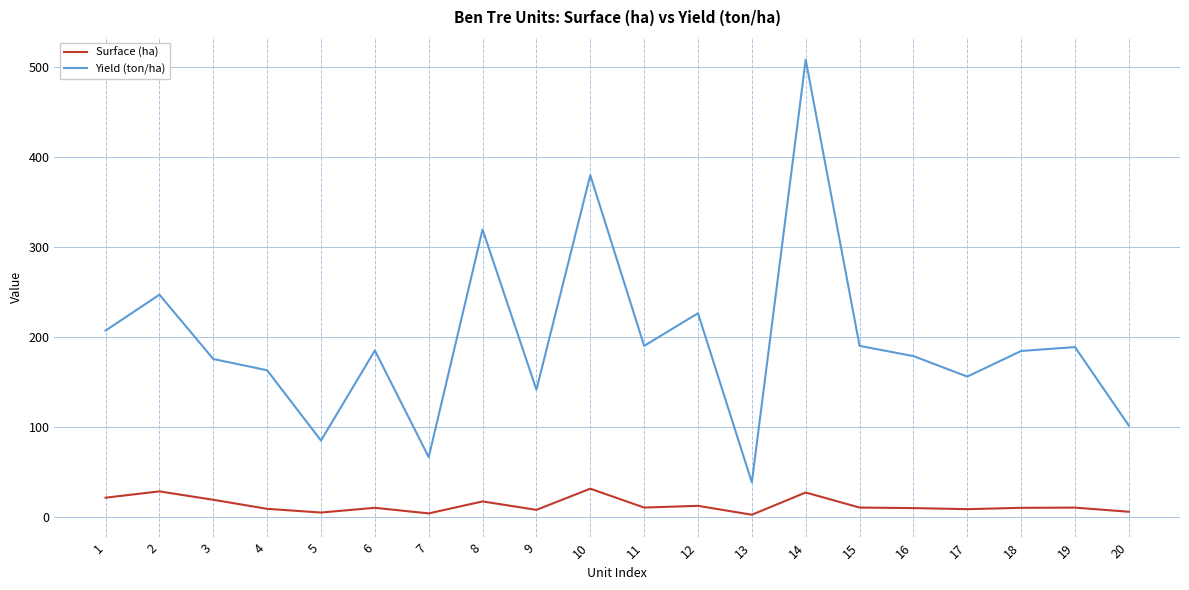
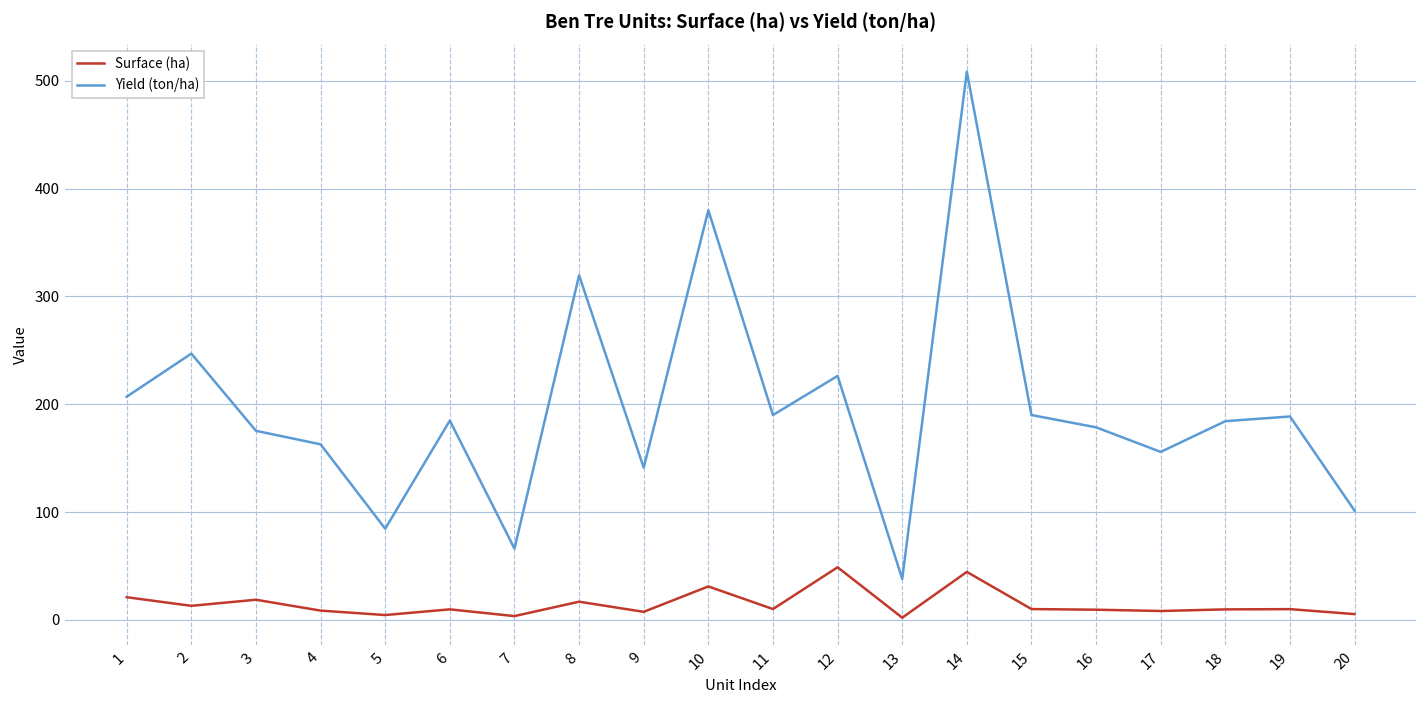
  {
    "Surface (ha)": {
      "1": 20,
-     "2": 30,
+     "2": 10,
      "3": 20,
      "4": 10,
      "5": 0,
      "6": 10,
      "7": 0,
      "8": 20,
      "9": 10,
      "10": 30,
      "11": 10,
-     "12": 10,
+     "12": 50,
      "13": 0,
-     "14": 30,
+     "14": 40,
      "15": 10,
      "16": 10,
      "17": 10,
      "18": 10,
      "19": 10,
      "20": 10
    },
    "Yield (ton/ha)": {
      "1": 210,
      "2": 250,
      "3": 180,
      "4": 160,
      "5": 80,
      "6": 180,
      "7": 70,
      "8": 320,
      "9": 140,
      "10": 380,
      "11": 190,
      "12": 230,
      "13": 40,
      "14": 510,
      "15": 190,
      "16": 180,
      "17": 160,
      "18": 180,
      "19": 190,
      "20": 100
    }
  }
